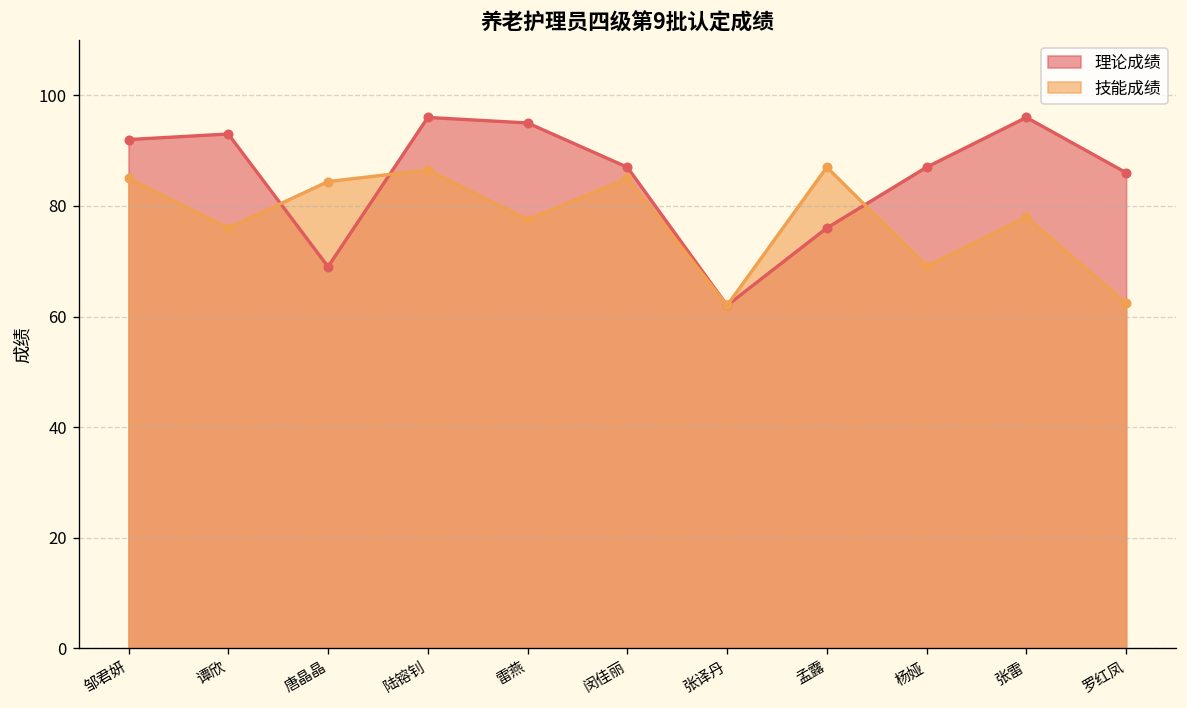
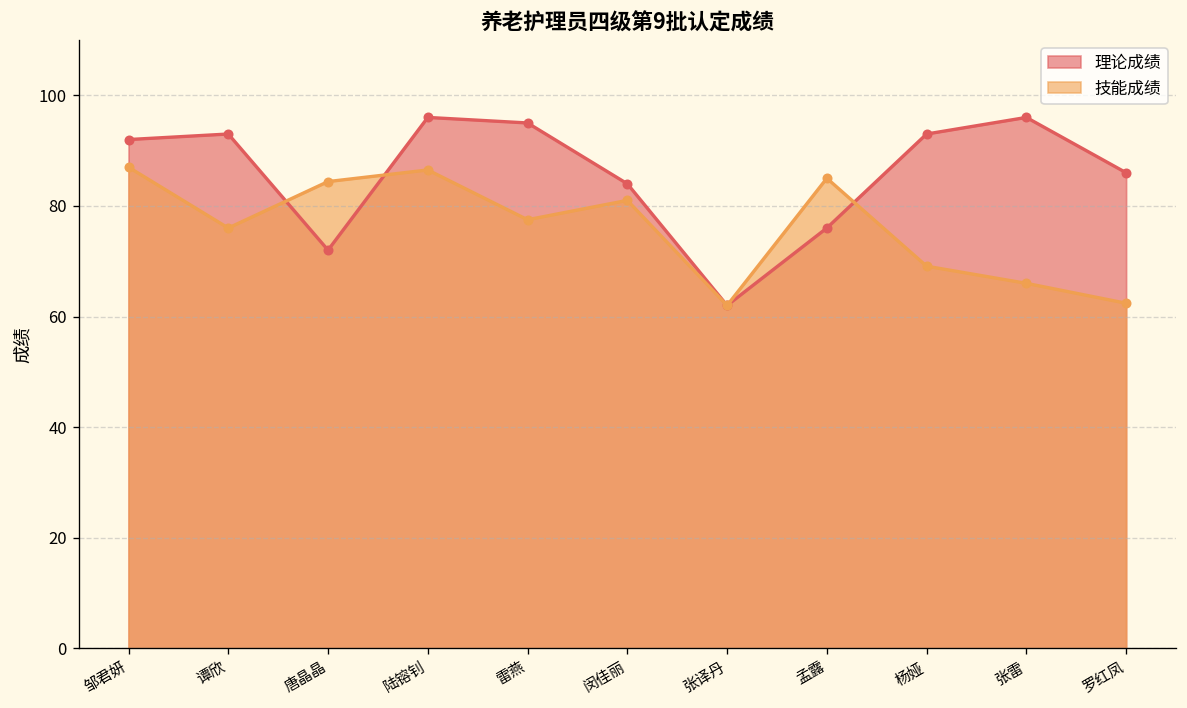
  {
    "理论成绩": {
      "邹君妍": 92,
      "谭欣": 93,
-     "唐晶晶": 69,
+     "唐晶晶": 72,
      "陆镕钊": 96,
      "雷燕": 95,
-     "闵佳丽": 87,
+     "闵佳丽": 84,
      "孟露": 76,
-     "杨娅": 87,
+     "杨娅": 93,
      "张雷": 96,
      "罗红凤": 86
    },
    "技能成绩": {
-     "邹君妍": 85,
+     "邹君妍": 87,
      "谭欣": 76,
      "唐晶晶": 84,
      "陆镕钊": 87,
      "雷燕": 78,
-     "闵佳丽": 85,
-     "孟露": 87,
+     "闵佳丽": 81,
+     "孟露": 85,
      "杨娅": 69,
-     "张雷": 78,
+     "张雷": 66,
      "罗红凤": 62
    }
  }
